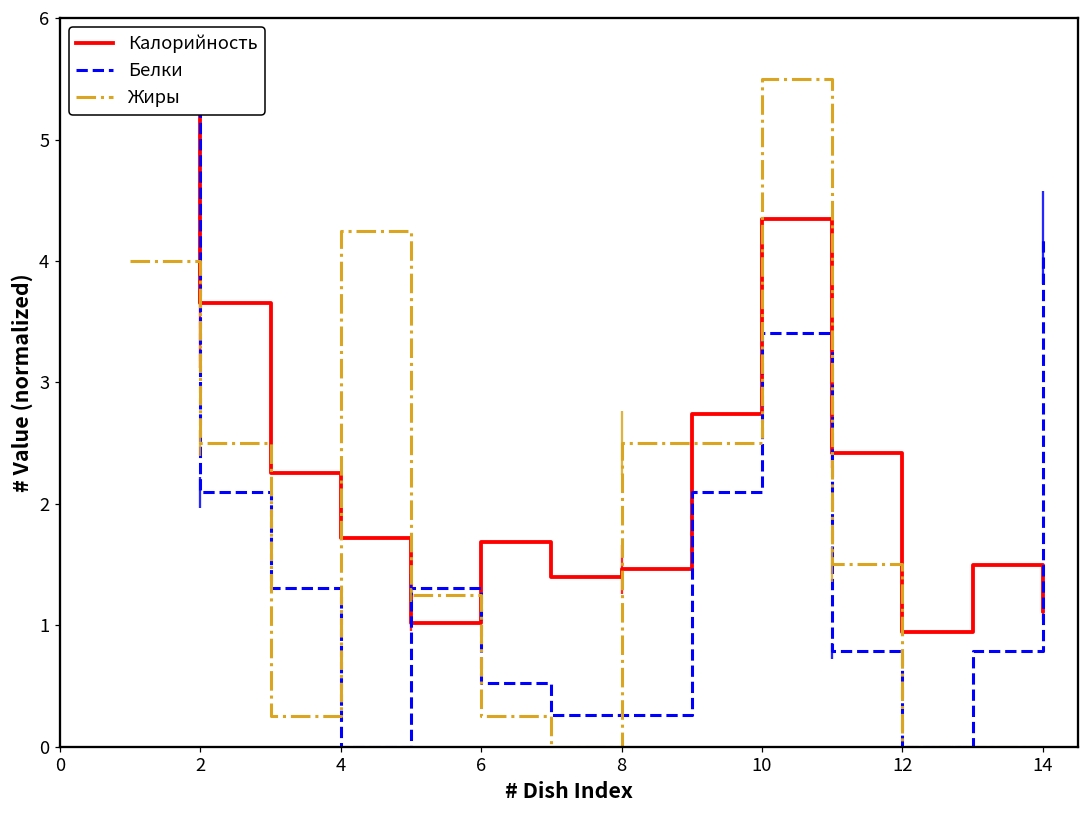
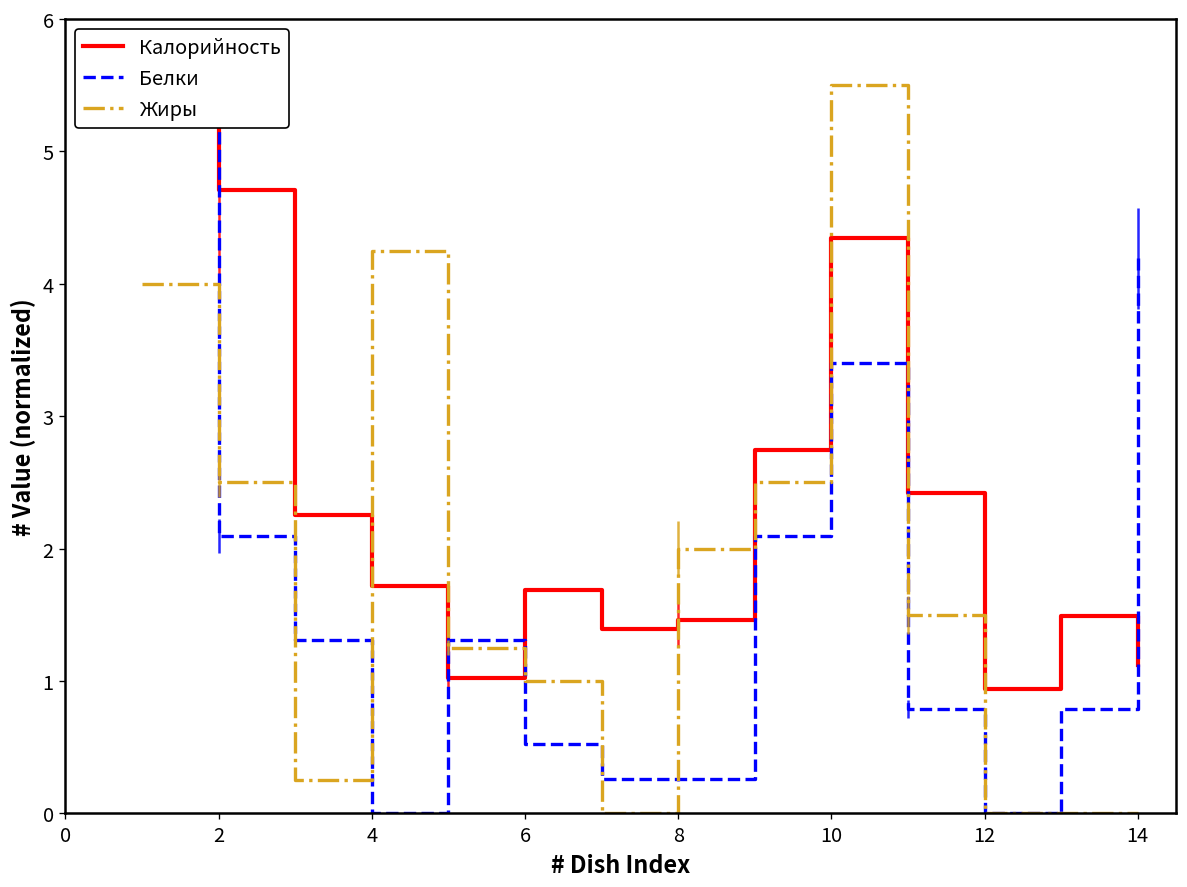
  {
    "Калорийность": {
-     "2": 3.65,
+     "2": 4.71,
      "4": 1.72,
      "6": 1.69,
      "8": 1.46,
      "10": 4.35,
      "12": 0.94,
      "14": 1.12
    },
    "Белки": {
      "2": 2.10,
      "4": 0.00,
      "6": 0.52,
      "8": 0.26,
      "10": 3.40,
      "14": 4.19
    },
    "Жиры": {
      "2": 2.50,
      "4": 4.25,
-     "6": 0.25,
-     "8": 2.50,
+     "6": 1.00,
+     "8": 2.00,
      "10": 5.50,
      "14": 0.00
    }
  }
